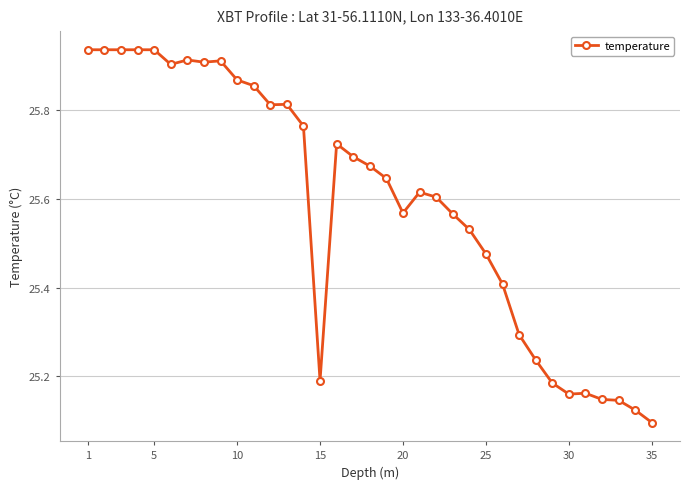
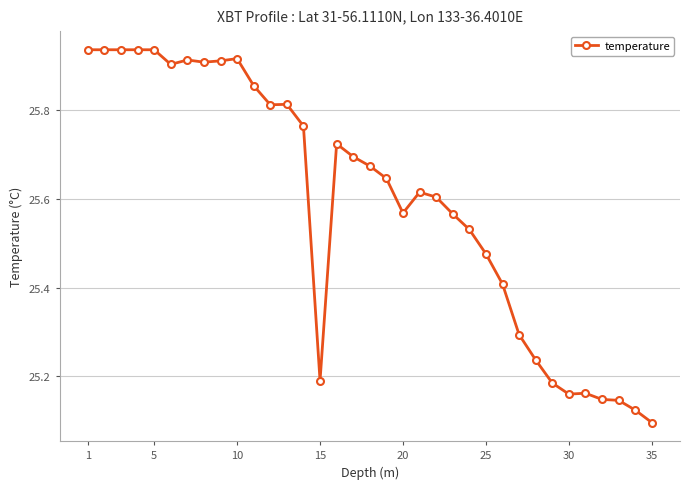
  {
    "1": 25.94,
    "5": 25.94,
-   "10": 25.87,
+   "10": 25.92,
    "15": 25.19,
    "20": 25.57,
    "25": 25.48,
    "30": 25.16,
    "35": 25.10
  }
